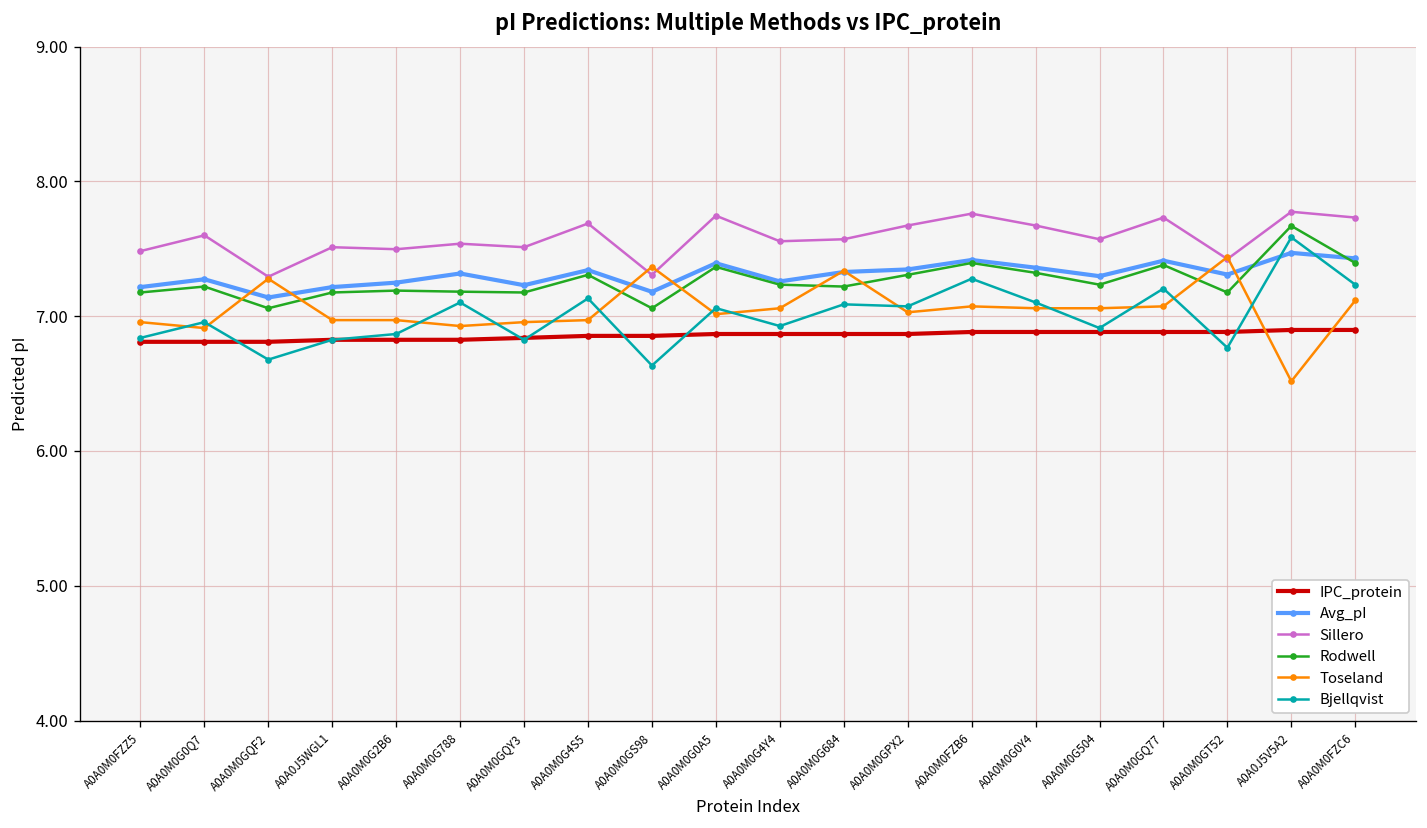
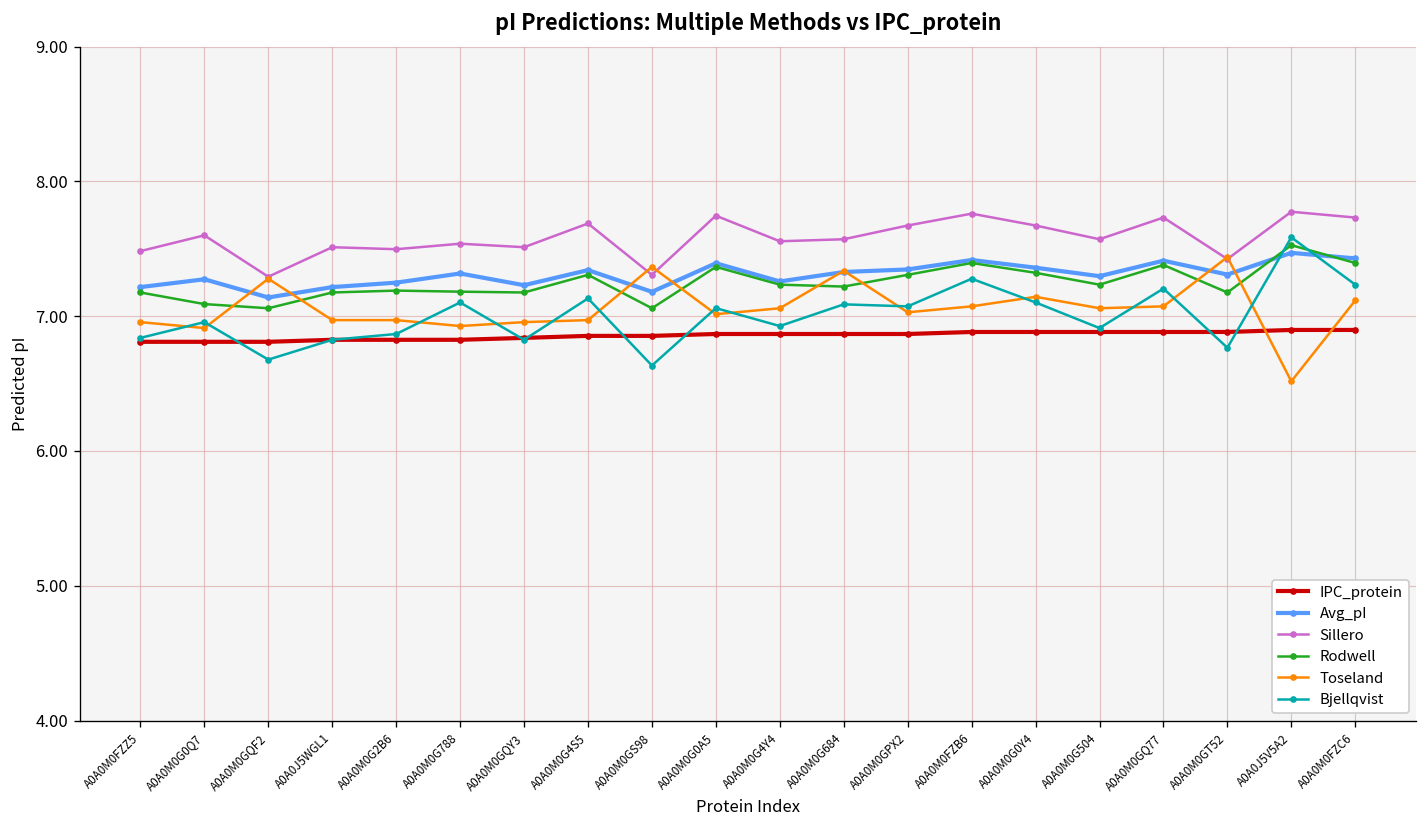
  {
    "IPC_protein": {
      "A0A0M0FZZ5": 6.81,
      "A0A0M0G0Q7": 6.81,
      "A0A0M0GQF2": 6.81,
      "A0A0M0G2B6": 6.83,
      "A0A0M0G788": 6.83,
      "A0A0M0G4S5": 6.85,
      "A0A0M0GS98": 6.85,
      "A0A0M0G0A5": 6.87,
      "A0A0M0G4Y4": 6.87,
      "A0A0M0G684": 6.87,
      "A0A0M0GPX2": 6.87,
      "A0A0M0FZB6": 6.88,
      "A0A0M0G0Y4": 6.88,
      "A0A0M0G504": 6.88,
      "A0A0M0GQ77": 6.88,
      "A0A0M0GT52": 6.88,
      "A0A0J5V5A2": 6.90,
      "A0A0M0FZC6": 6.90
    },
    "Avg_pI": {
      "A0A0M0FZZ5": 7.22,
      "A0A0M0G0Q7": 7.27,
      "A0A0M0GQF2": 7.14,
      "A0A0J5WGL1": 7.22,
      "A0A0M0G2B6": 7.25,
      "A0A0M0G788": 7.32,
      "A0A0M0GQY3": 7.23,
      "A0A0M0G4S5": 7.34,
      "A0A0M0GS98": 7.18,
      "A0A0M0G0A5": 7.39,
      "A0A0M0G4Y4": 7.26,
      "A0A0M0GPX2": 7.35,
      "A0A0M0G0Y4": 7.36,
      "A0A0M0G504": 7.30,
      "A0A0M0GQ77": 7.41,
      "A0A0M0GT52": 7.31,
      "A0A0J5V5A2": 7.47,
      "A0A0M0FZC6": 7.43
    },
    "Sillero": {
      "A0A0M0FZZ5": 7.48,
      "A0A0M0G0Q7": 7.60,
      "A0A0J5WGL1": 7.51,
      "A0A0M0G2B6": 7.50,
      "A0A0M0G788": 7.54,
      "A0A0M0GQY3": 7.51,
      "A0A0M0G4S5": 7.69,
      "A0A0M0GS98": 7.31,
      "A0A0M0G0A5": 7.75,
      "A0A0M0G4Y4": 7.56,
      "A0A0M0G684": 7.57,
      "A0A0M0GPX2": 7.67,
      "A0A0M0FZB6": 7.76,
      "A0A0M0G0Y4": 7.67,
      "A0A0M0G504": 7.57,
      "A0A0M0GQ77": 7.73,
      "A0A0J5V5A2": 7.78,
      "A0A0M0FZC6": 7.73
    },
    "Rodwell": {
      "A0A0M0FZZ5": 7.18,
-     "A0A0M0G0Q7": 7.22,
+     "A0A0M0G0Q7": 7.09,
      "A0A0M0GQF2": 7.06,
      "A0A0J5WGL1": 7.18,
      "A0A0M0G2B6": 7.19,
      "A0A0M0G788": 7.18,
      "A0A0M0GQY3": 7.18,
      "A0A0M0G4S5": 7.31,
      "A0A0M0GS98": 7.06,
      "A0A0M0G0A5": 7.37,
      "A0A0M0G4Y4": 7.23,
      "A0A0M0G684": 7.22,
      "A0A0M0GPX2": 7.31,
      "A0A0M0G0Y4": 7.32,
      "A0A0M0G504": 7.23,
      "A0A0M0GQ77": 7.38,
      "A0A0M0GT52": 7.18,
-     "A0A0J5V5A2": 7.67,
+     "A0A0J5V5A2": 7.53,
      "A0A0M0FZC6": 7.40
    },
    "Toseland": {
      "A0A0M0FZZ5": 6.96,
      "A0A0M0G0Q7": 6.91,
      "A0A0J5WGL1": 6.97,
      "A0A0M0G2B6": 6.97,
      "A0A0M0G788": 6.93,
      "A0A0M0GQY3": 6.96,
      "A0A0M0G4S5": 6.97,
      "A0A0M0GS98": 7.37,
      "A0A0M0G0A5": 7.02,
      "A0A0M0G4Y4": 7.06,
      "A0A0M0GPX2": 7.03,
      "A0A0M0FZB6": 7.07,
-     "A0A0M0G0Y4": 7.06,
+     "A0A0M0G0Y4": 7.14,
      "A0A0M0G504": 7.06,
      "A0A0M0GQ77": 7.07,
      "A0A0J5V5A2": 6.52,
      "A0A0M0FZC6": 7.12
    },
    "Bjellqvist": {
      "A0A0M0FZZ5": 6.84,
      "A0A0M0G0Q7": 6.96,
      "A0A0M0GQF2": 6.68,
      "A0A0M0G2B6": 6.87,
      "A0A0M0G788": 7.10,
      "A0A0M0G4S5": 7.13,
      "A0A0M0GS98": 6.63,
      "A0A0M0G0A5": 7.06,
      "A0A0M0G4Y4": 6.93,
      "A0A0M0G684": 7.09,
      "A0A0M0GPX2": 7.07,
      "A0A0M0FZB6": 7.28,
      "A0A0M0G0Y4": 7.10,
      "A0A0M0G504": 6.91,
      "A0A0M0GQ77": 7.21,
      "A0A0M0GT52": 6.77,
      "A0A0J5V5A2": 7.59,
      "A0A0M0FZC6": 7.23
    }
  }
